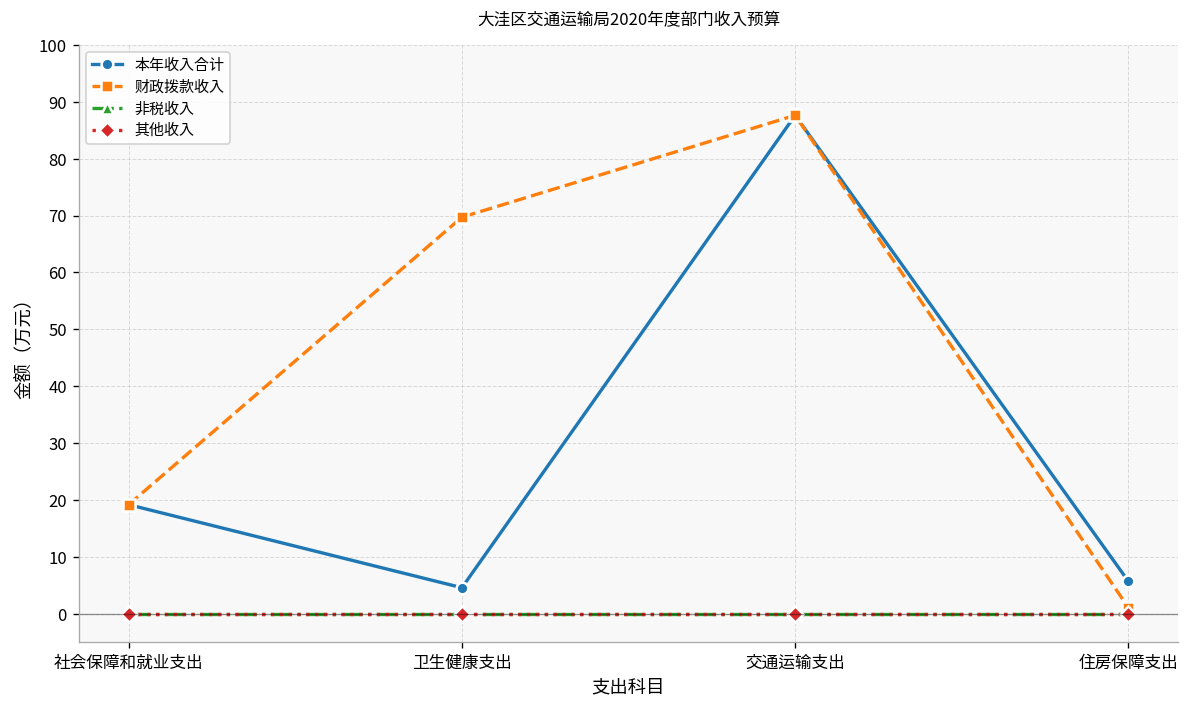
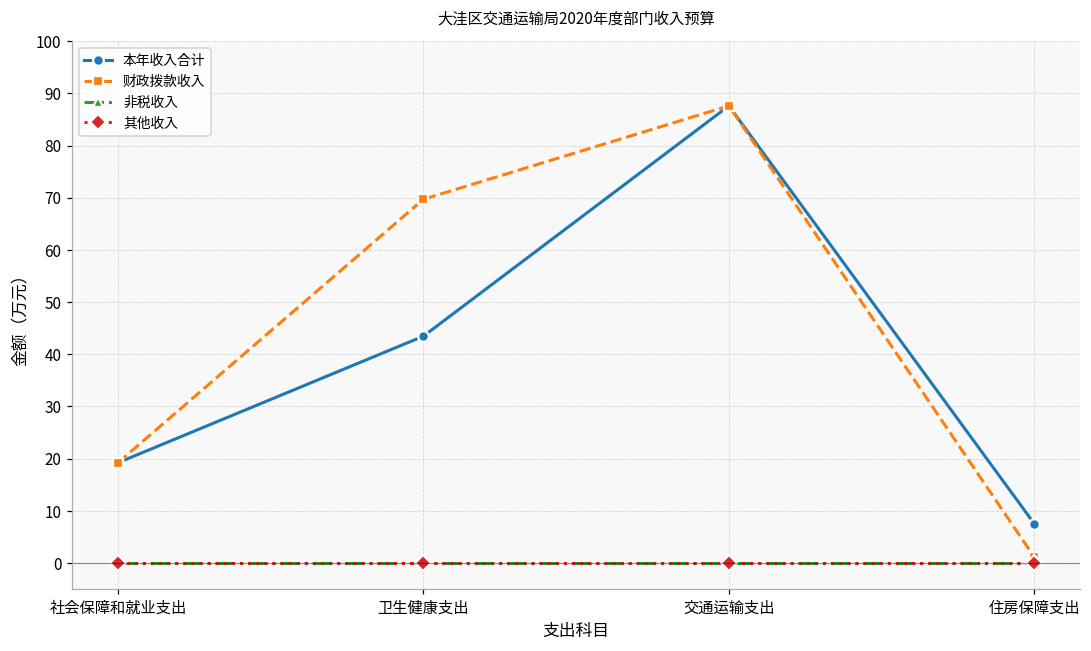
  {
    "本年收入合计": {
-     "卫生健康支出": 5,
-     "住房保障支出": 6
+     "卫生健康支出": 43,
+     "住房保障支出": 8
    },
    "财政拨款收入": {
      "卫生健康支出": 70,
      "住房保障支出": 1
    },
    "其他收入": {
      "社会保障和就业支出": 0,
      "卫生健康支出": 0,
      "交通运输支出": 0,
      "住房保障支出": 0
    }
  }
